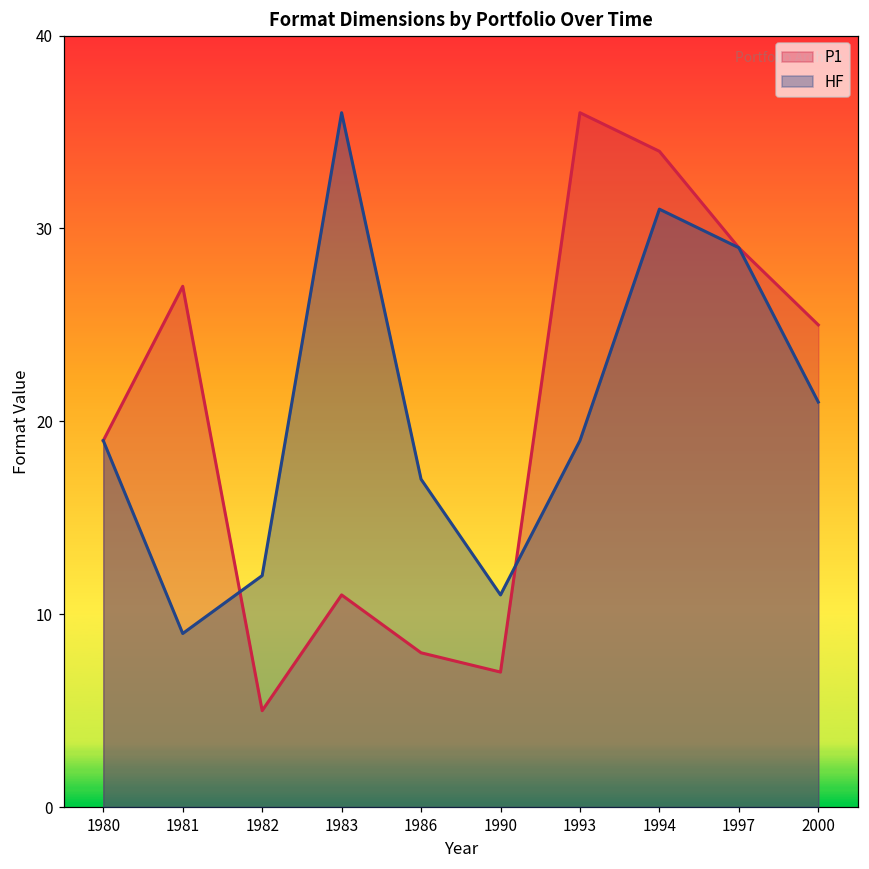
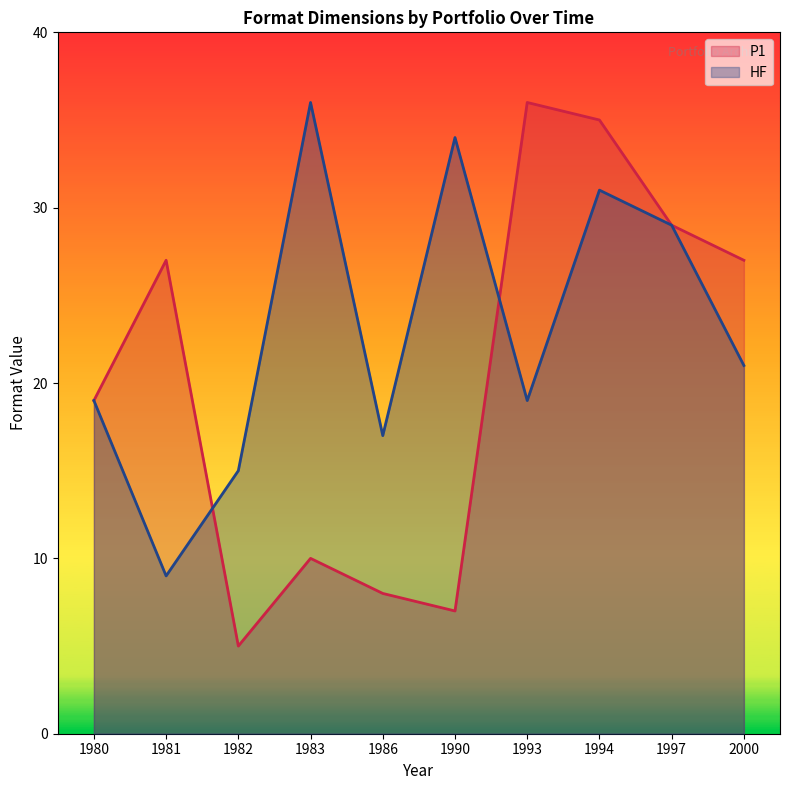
  {
    "P1": {
      "1981": 27,
      "1982": 5,
-     "1983": 11,
+     "1983": 10,
      "1986": 8,
      "1990": 7,
      "1993": 36,
-     "1994": 34,
-     "2000": 25
+     "1994": 35,
+     "2000": 27
    },
    "HF": {
      "1981": 9,
-     "1982": 12,
+     "1982": 15,
      "1983": 36,
      "1986": 17,
-     "1990": 11,
+     "1990": 34,
      "1993": 19,
      "1994": 31,
      "2000": 21
    }
  }
